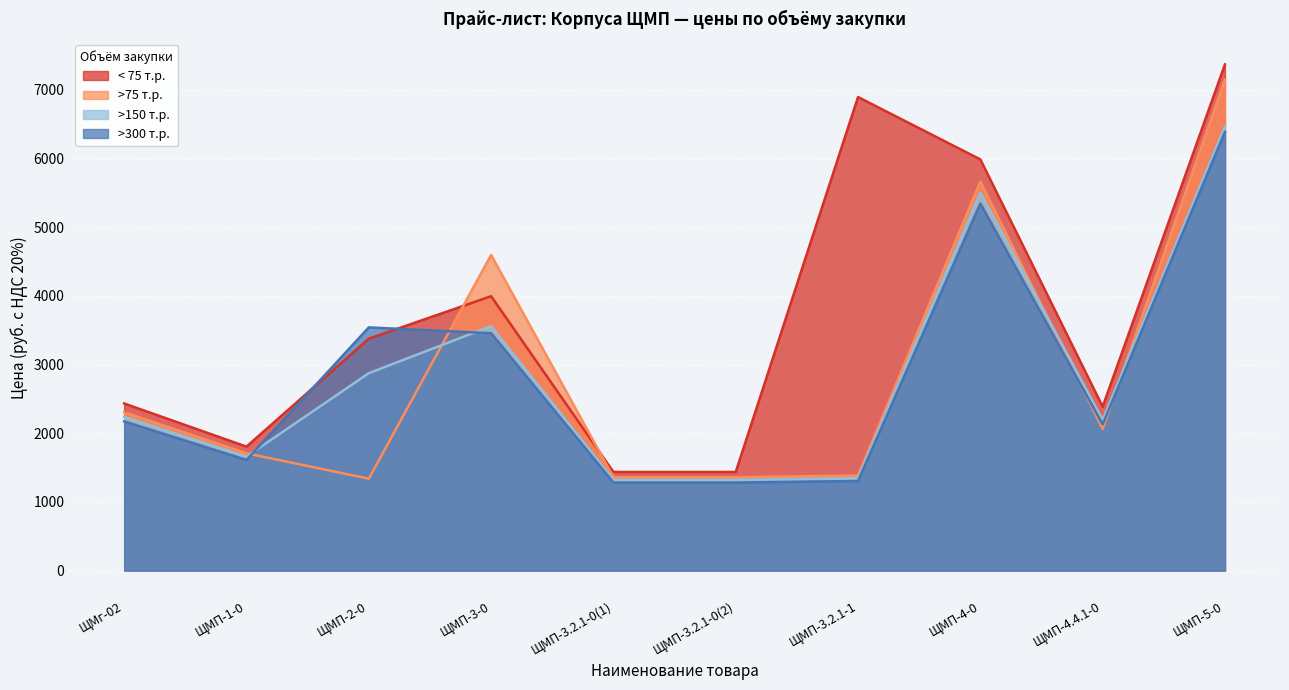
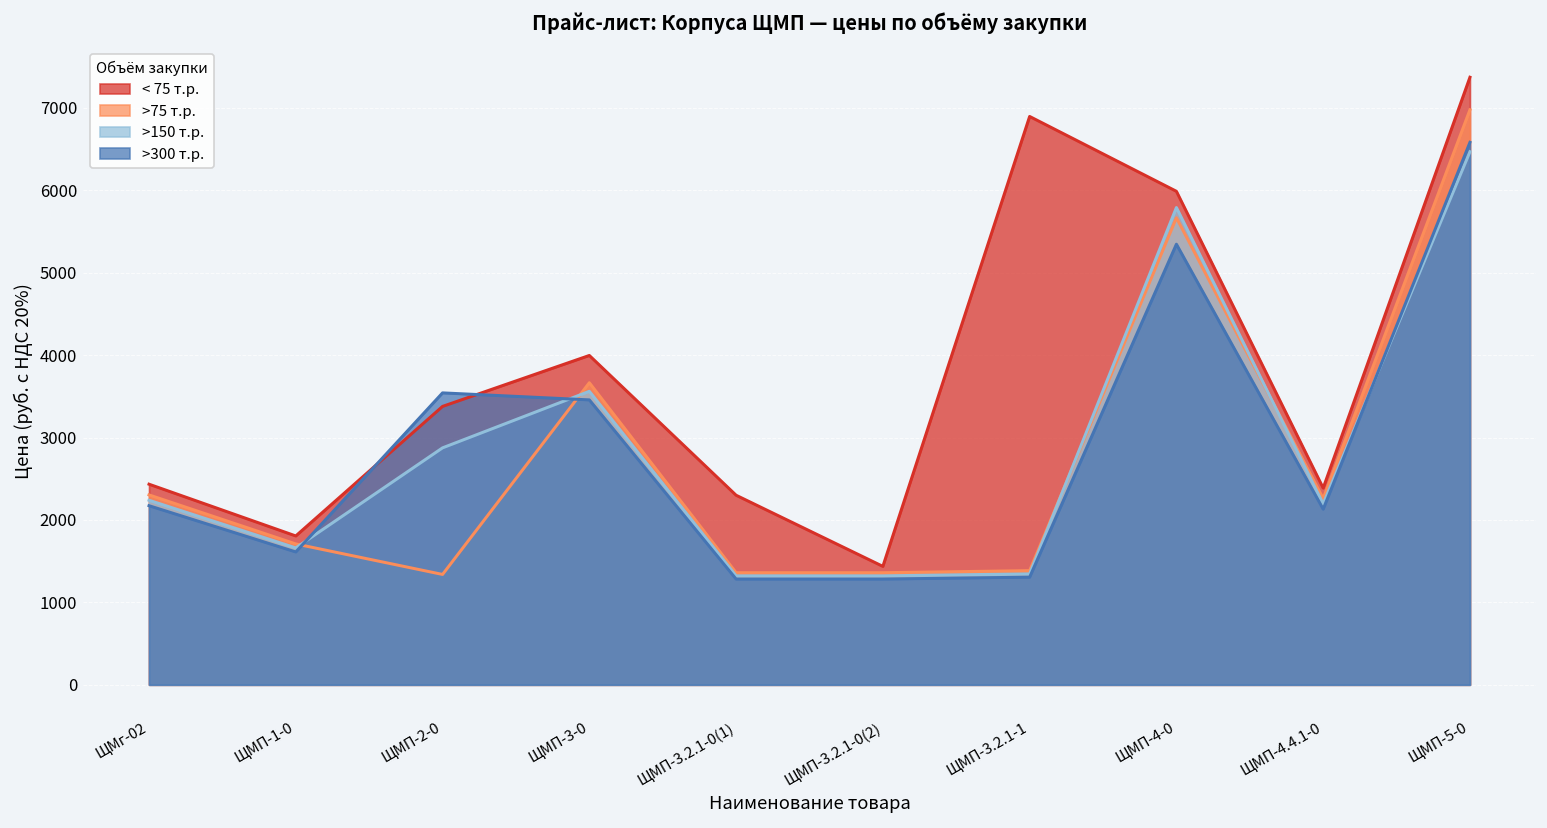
  {
    "< 75 т.р.": {
      "ЩМг-02": 2400,
      "ЩМП-1-0": 1800,
      "ЩМП-2-0": 3400,
      "ЩМП-3-0": 4000,
-     "ЩМП-3.2.1-0(1)": 1400,
+     "ЩМП-3.2.1-0(1)": 2300,
      "ЩМП-3.2.1-0(2)": 1400,
      "ЩМП-3.2.1-1": 6900,
      "ЩМП-4-0": 6000,
      "ЩМП-4.4.1-0": 2400,
      "ЩМП-5-0": 7400
    },
    ">75 т.р.": {
      "ЩМг-02": 2300,
      "ЩМП-1-0": 1700,
      "ЩМП-2-0": 1300,
-     "ЩМП-3-0": 4600,
+     "ЩМП-3-0": 3700,
      "ЩМП-3.2.1-0(1)": 1400,
      "ЩМП-3.2.1-0(2)": 1400,
      "ЩМП-3.2.1-1": 1400,
      "ЩМП-4-0": 5700,
-     "ЩМП-4.4.1-0": 2100,
-     "ЩМП-5-0": 7100
+     "ЩМП-4.4.1-0": 2300,
+     "ЩМП-5-0": 7000
    },
    ">150 т.р.": {
      "ЩМг-02": 2200,
      "ЩМП-1-0": 1700,
      "ЩМП-2-0": 2900,
      "ЩМП-3-0": 3600,
      "ЩМП-3.2.1-0(1)": 1300,
      "ЩМП-3.2.1-0(2)": 1300,
      "ЩМП-3.2.1-1": 1300,
-     "ЩМП-4-0": 5500,
+     "ЩМП-4-0": 5800,
      "ЩМП-4.4.1-0": 2200,
      "ЩМП-5-0": 6500
    },
    ">300 т.р.": {
      "ЩМг-02": 2200,
      "ЩМП-1-0": 1600,
      "ЩМП-2-0": 3500,
      "ЩМП-3-0": 3500,
      "ЩМП-3.2.1-0(1)": 1300,
      "ЩМП-3.2.1-0(2)": 1300,
      "ЩМП-3.2.1-1": 1300,
      "ЩМП-4-0": 5300,
      "ЩМП-4.4.1-0": 2100,
-     "ЩМП-5-0": 6400
+     "ЩМП-5-0": 6600
    }
  }
